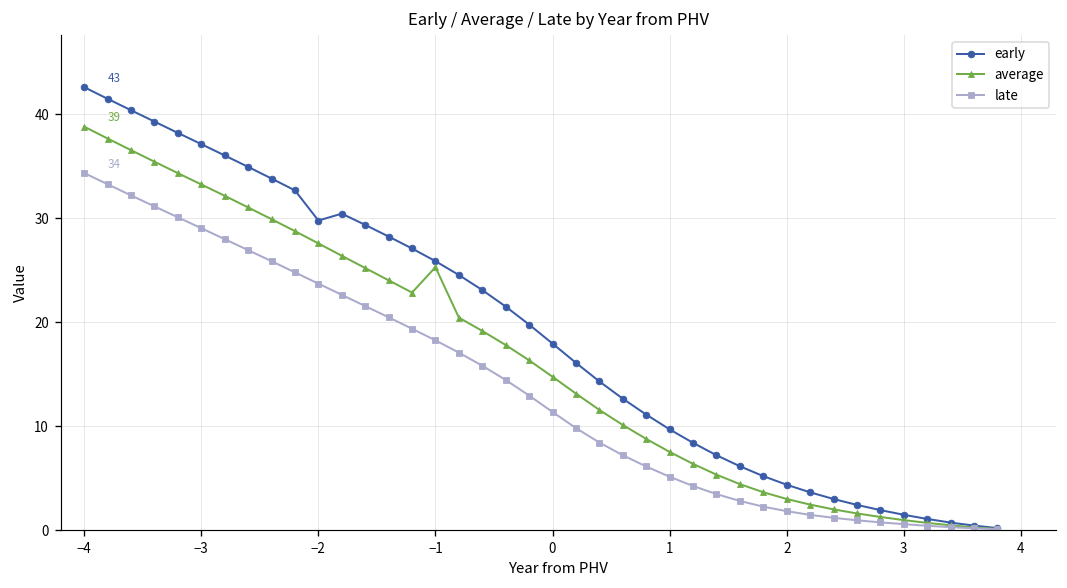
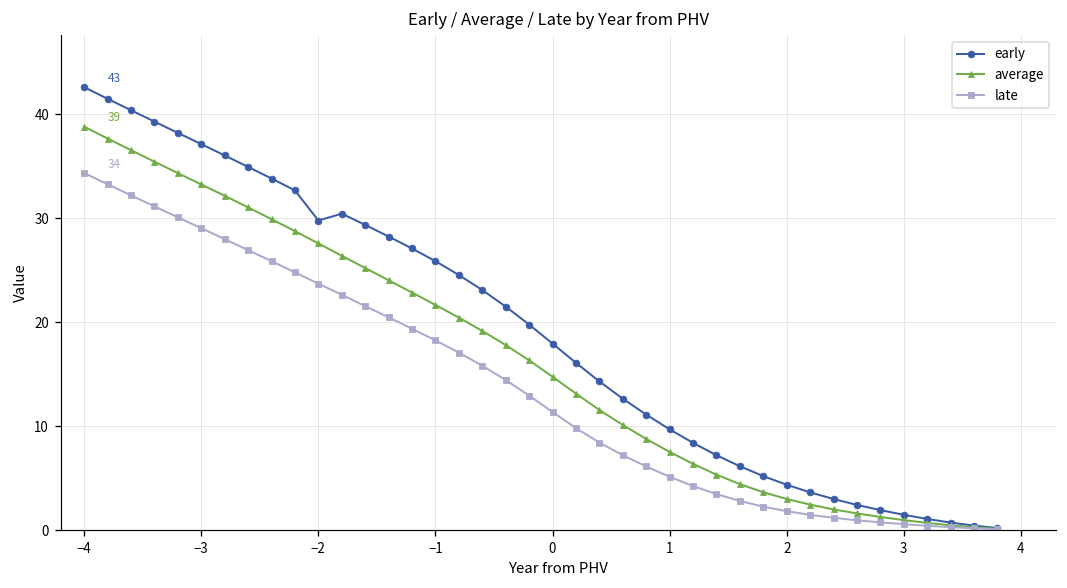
  {
    "early": {
      "−4": 43
    },
    "average": {
      "−3": 33,
      "−2": 28,
-     "−1": 25,
+     "−1": 22,
      "0": 15,
      "1": 8,
      "2": 3,
      "3": 1
    },
    "late": {
      "−4": 34
    }
  }
